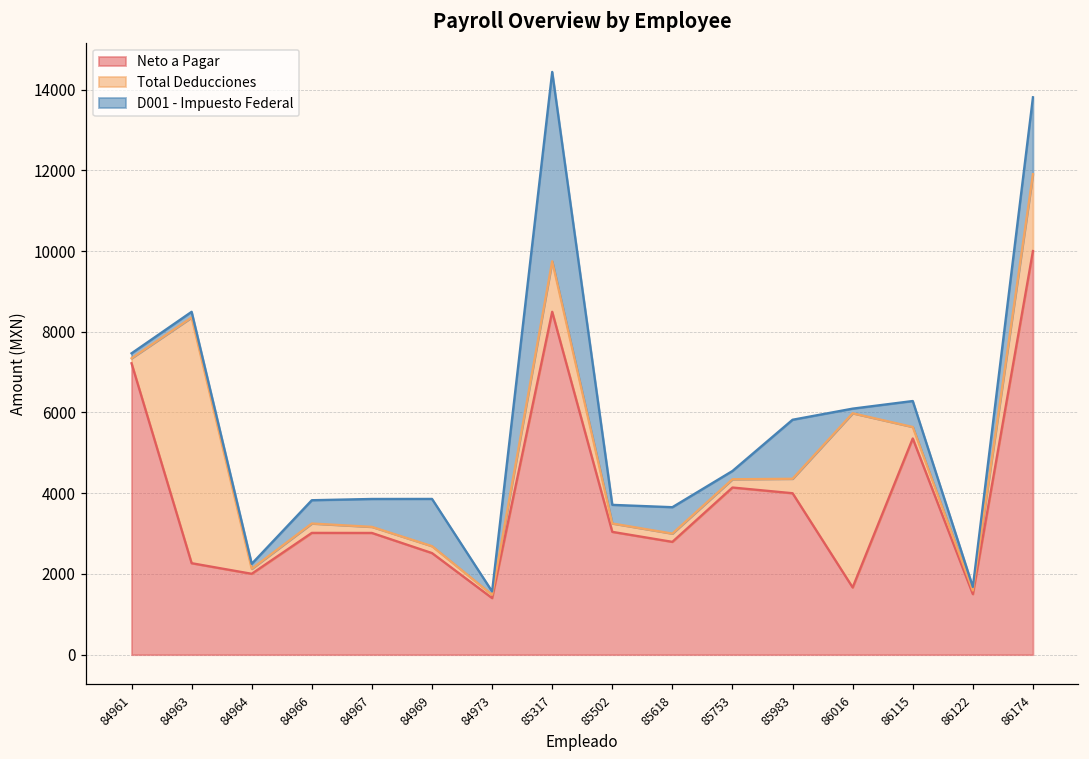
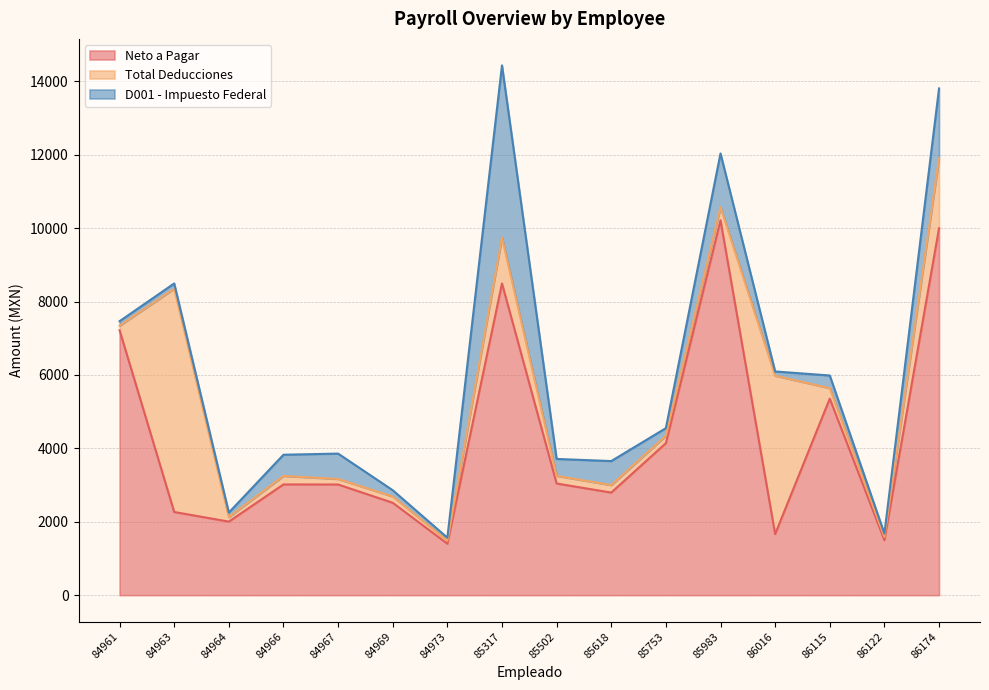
  {
    "Neto a Pagar": {
      "84961": 7200,
      "84963": 2300,
      "84964": 2000,
      "84966": 3000,
      "84967": 3000,
      "84969": 2500,
      "84973": 1400,
      "85317": 8500,
      "85502": 3000,
      "85618": 2800,
      "85753": 4100,
-     "85983": 4000,
+     "85983": 10200,
      "86016": 1700,
      "86115": 5400,
      "86122": 1500,
      "86174": 10000
    },
    "Total Deducciones": {
      "84961": 100,
      "84963": 6100,
      "84964": 100,
      "84966": 200,
      "84967": 200,
      "84969": 200,
      "84973": 100,
      "85317": 1300,
      "85502": 200,
      "85618": 200,
      "85753": 200,
      "85983": 400,
      "86016": 4300,
      "86115": 300,
      "86122": 100,
      "86174": 1900
    },
    "D001 - Impuesto Federal": {
      "84961": 100,
      "84963": 100,
      "84964": 100,
      "84966": 600,
      "84967": 700,
-     "84969": 1200,
+     "84969": 200,
      "84973": 100,
      "85317": 4700,
      "85502": 500,
      "85618": 700,
      "85753": 200,
      "85983": 1500,
      "86016": 100,
-     "86115": 600,
+     "86115": 300,
      "86122": 100,
      "86174": 1900
    }
  }
